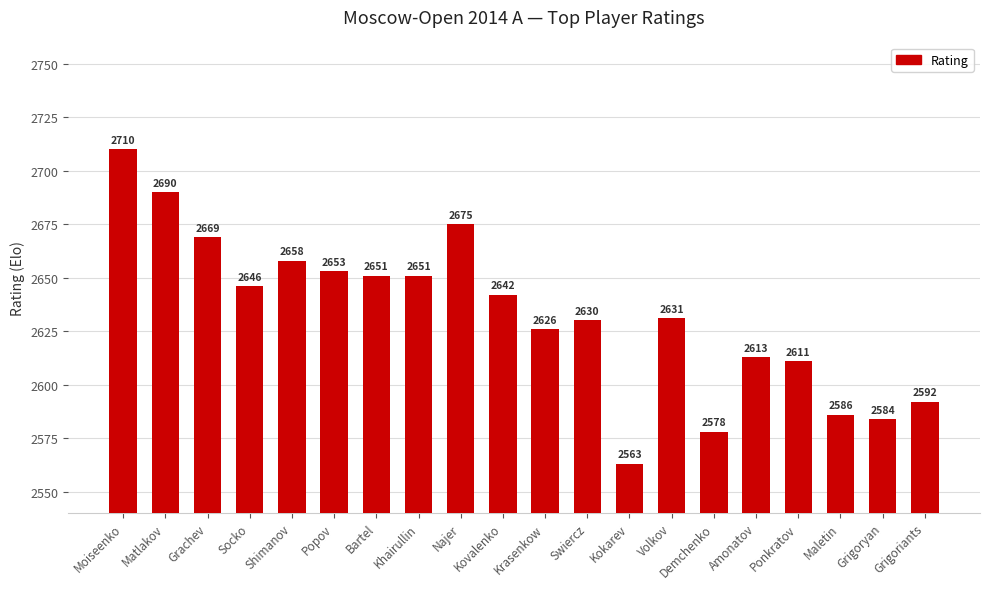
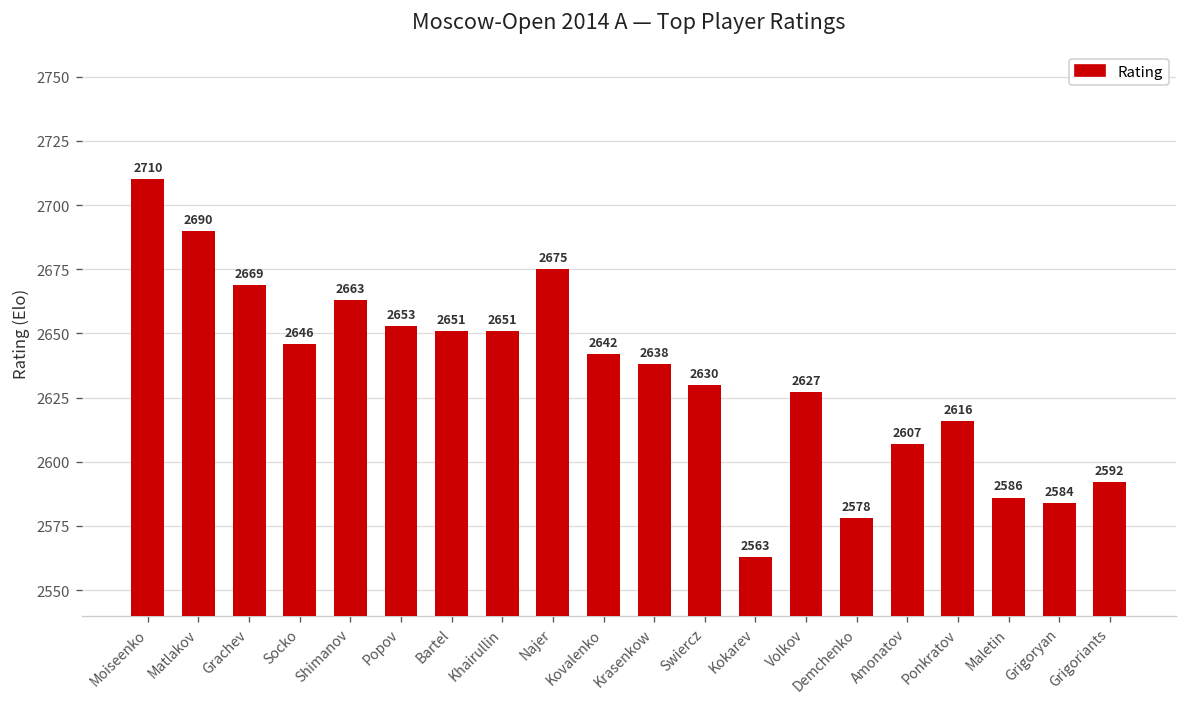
  {
    "Moiseenko": 2710,
    "Matlakov": 2690,
    "Grachev": 2669,
    "Socko": 2646,
-   "Shimanov": 2658,
+   "Shimanov": 2663,
    "Popov": 2653,
    "Bartel": 2651,
    "Khairullin": 2651,
    "Najer": 2675,
    "Kovalenko": 2642,
-   "Krasenkow": 2626,
+   "Krasenkow": 2638,
    "Swiercz": 2630,
    "Kokarev": 2563,
-   "Volkov": 2631,
+   "Volkov": 2627,
    "Demchenko": 2578,
-   "Amonatov": 2613,
-   "Ponkratov": 2611,
+   "Amonatov": 2607,
+   "Ponkratov": 2616,
    "Maletin": 2586,
    "Grigoryan": 2584,
    "Grigoriants": 2592
  }
